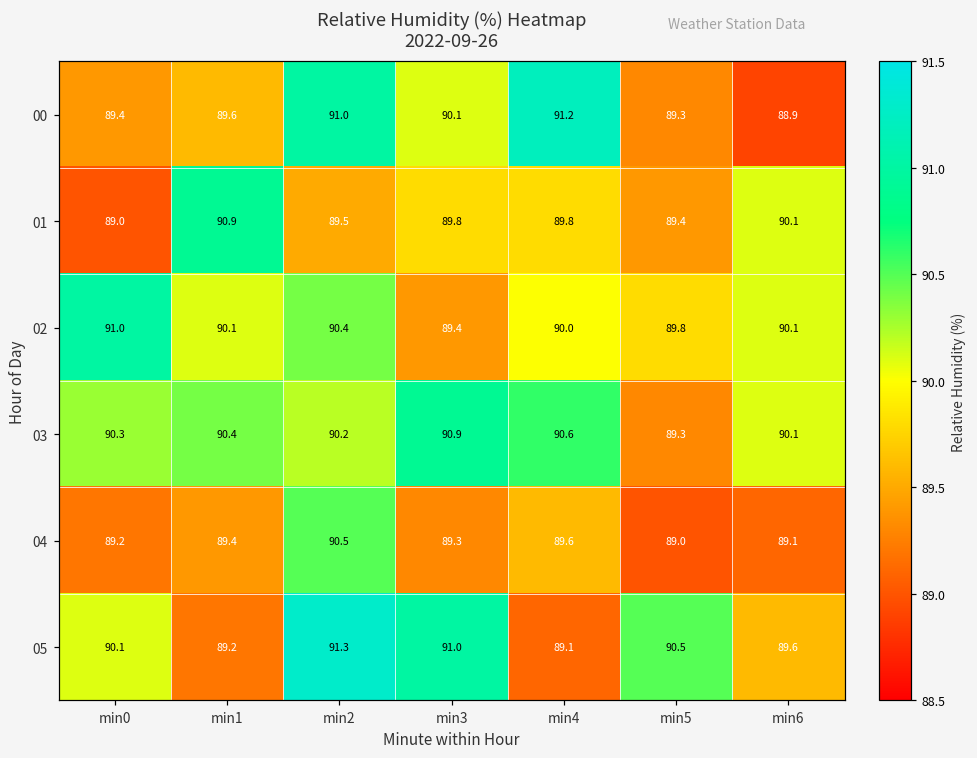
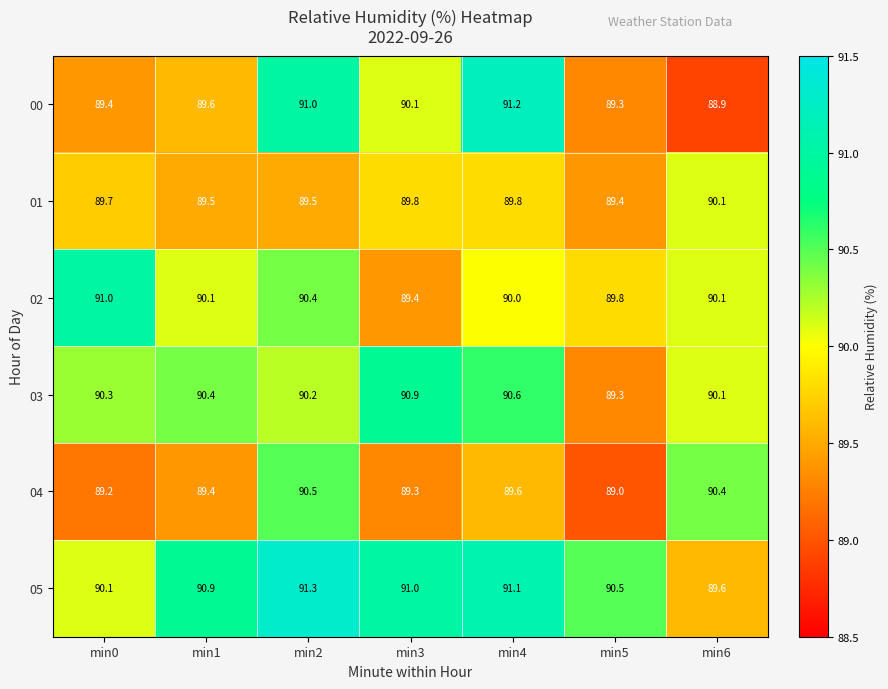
  {
    "00": {
      "min0": 89.4,
      "min1": 89.6,
      "min2": 91.0,
      "min3": 90.1,
      "min4": 91.2,
      "min5": 89.3,
      "min6": 88.9
    },
    "01": {
-     "min0": 89.0,
-     "min1": 90.9,
+     "min0": 89.7,
+     "min1": 89.5,
      "min2": 89.5,
      "min3": 89.8,
      "min4": 89.8,
      "min5": 89.4,
      "min6": 90.1
    },
    "02": {
      "min0": 91.0,
      "min1": 90.1,
      "min2": 90.4,
      "min3": 89.4,
      "min4": 90.0,
      "min5": 89.8,
      "min6": 90.1
    },
    "03": {
      "min0": 90.3,
      "min1": 90.4,
      "min2": 90.2,
      "min3": 90.9,
      "min4": 90.6,
      "min5": 89.3,
      "min6": 90.1
    },
    "04": {
      "min0": 89.2,
      "min1": 89.4,
      "min2": 90.5,
      "min3": 89.3,
      "min4": 89.6,
      "min5": 89.0,
-     "min6": 89.1
+     "min6": 90.4
    },
    "05": {
      "min0": 90.1,
-     "min1": 89.2,
+     "min1": 90.9,
      "min2": 91.3,
      "min3": 91.0,
-     "min4": 89.1,
+     "min4": 91.1,
      "min5": 90.5,
      "min6": 89.6
    }
  }
